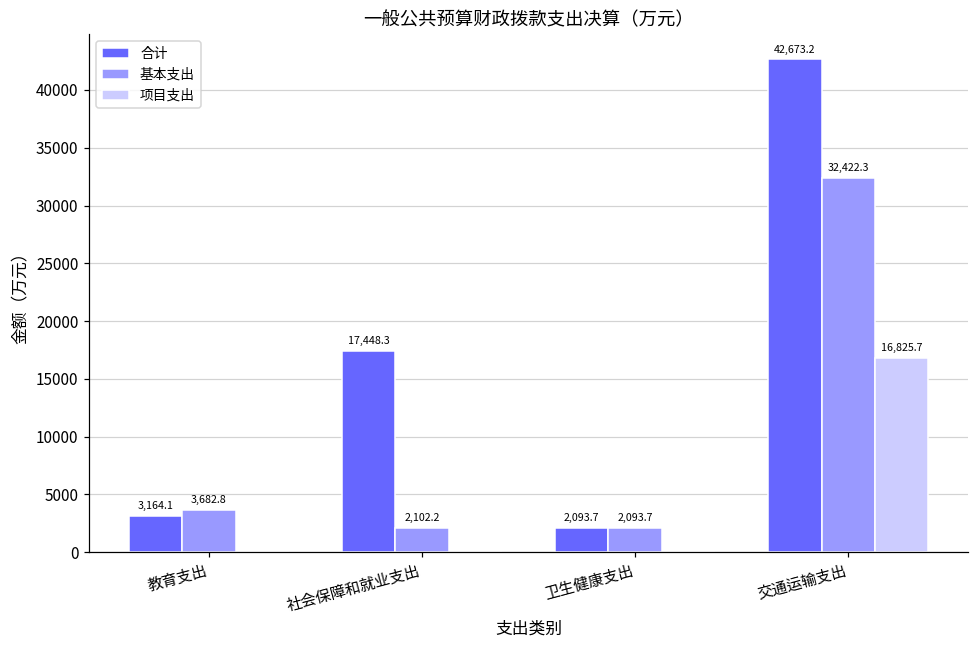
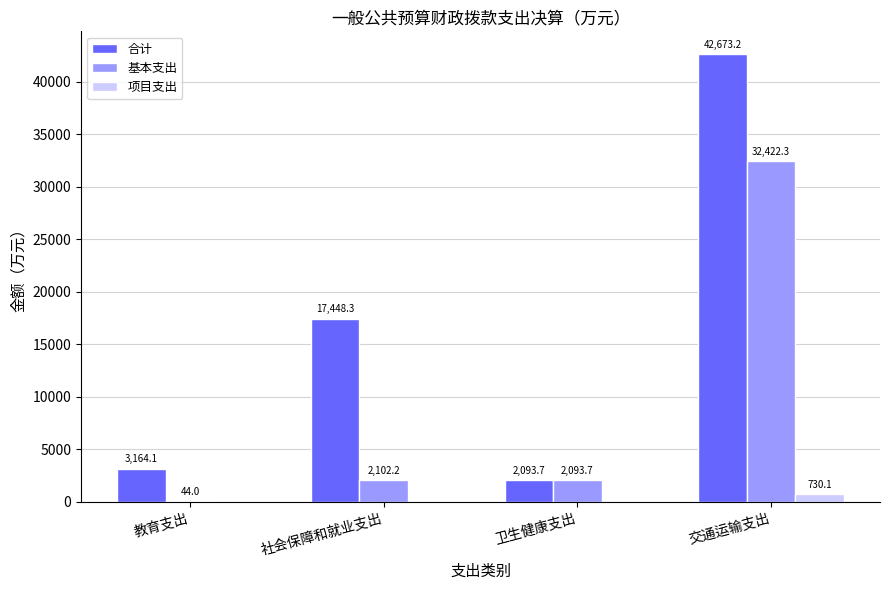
  {
    "合计": {
      "教育支出": "3,164.1",
      "社会保障和就业支出": "17,448.3",
      "卫生健康支出": "2,093.7",
      "交通运输支出": "42,673.2"
    },
    "基本支出": {
-     "教育支出": "3,682.8",
+     "教育支出": "44.0",
      "社会保障和就业支出": "2,102.2",
      "卫生健康支出": "2,093.7",
      "交通运输支出": "32,422.3"
    },
    "项目支出": {
-     "交通运输支出": "16,825.7"
+     "交通运输支出": "730.1"
    }
  }
